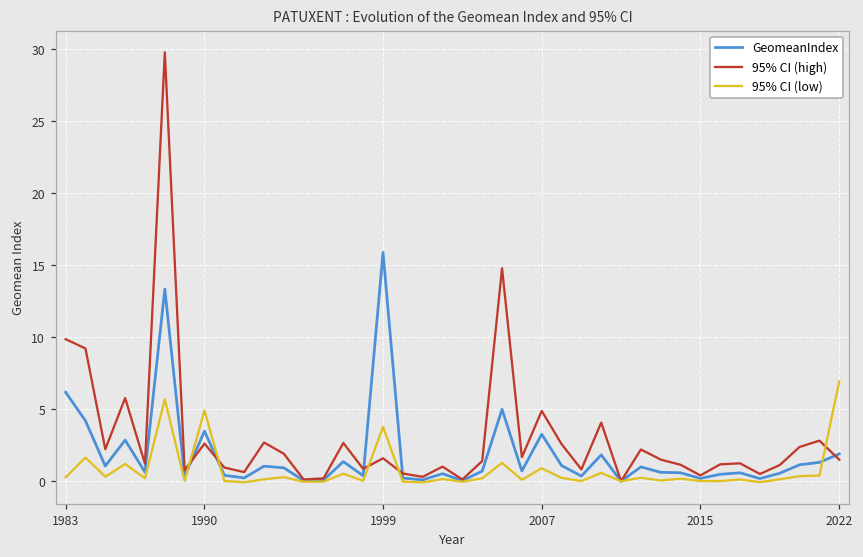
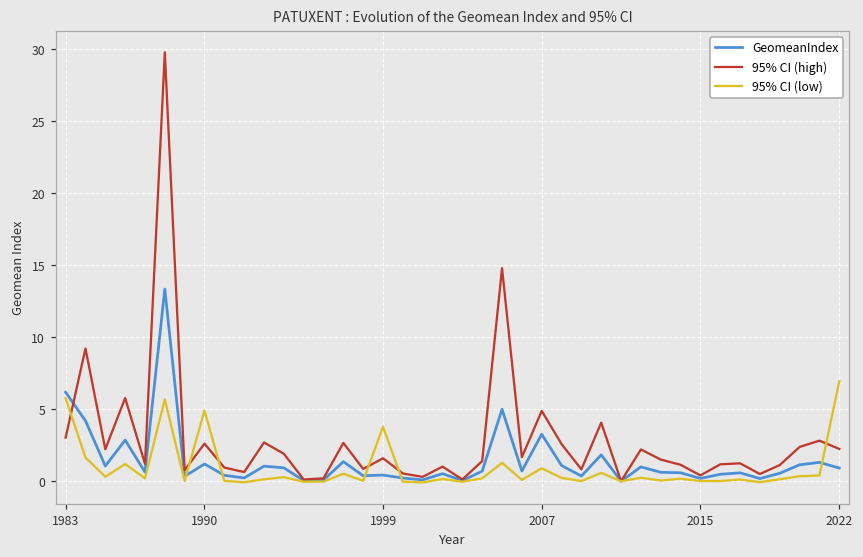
  {
    "GeomeanIndex": {
      "1983": 6.2,
-     "1990": 3.5,
-     "1999": 15.9,
+     "1990": 1.2,
+     "1999": 0.4,
      "2007": 3.3,
-     "2022": 1.9
+     "2022": 0.9
    },
    "95% CI (high)": {
-     "1983": 9.9,
+     "1983": 3.0,
      "1990": 2.6,
      "1999": 1.6,
      "2007": 4.9,
      "2015": 0.4,
-     "2022": 1.5
+     "2022": 2.2
    },
    "95% CI (low)": {
-     "1983": 0.3,
+     "1983": 5.8,
      "1990": 4.9,
      "1999": 3.8,
      "2007": 0.9,
      "2022": 6.9
    }
  }
